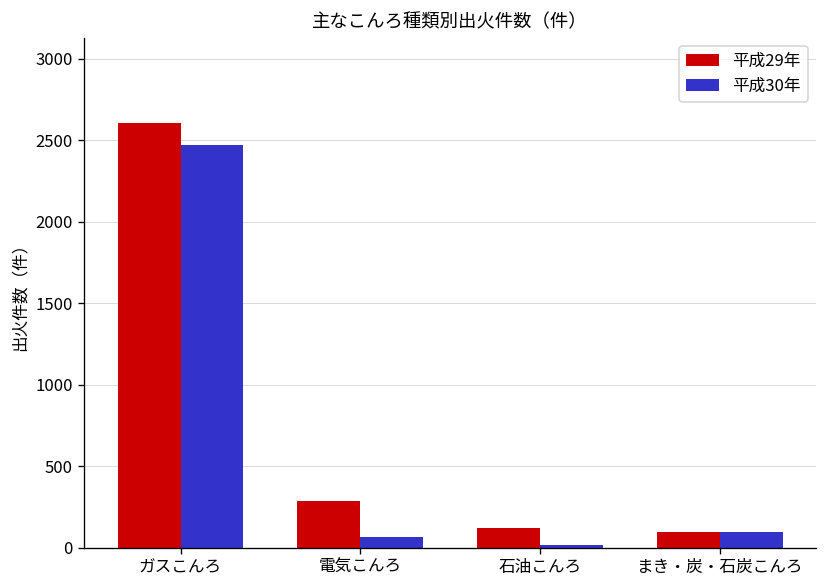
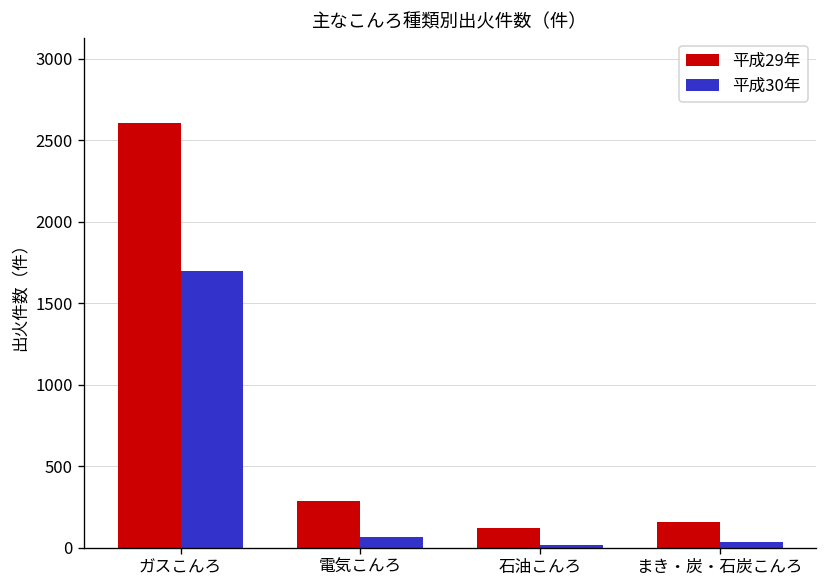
  {
    "平成29年": {
      "ガスこんろ": 2610,
      "電気こんろ": 290,
      "石油こんろ": 120,
-     "まき・炭・石炭こんろ": 100
+     "まき・炭・石炭こんろ": 150
    },
    "平成30年": {
-     "ガスこんろ": 2470,
+     "ガスこんろ": 1700,
      "電気こんろ": 60,
-     "まき・炭・石炭こんろ": 100
+     "まき・炭・石炭こんろ": 40
    }
  }
